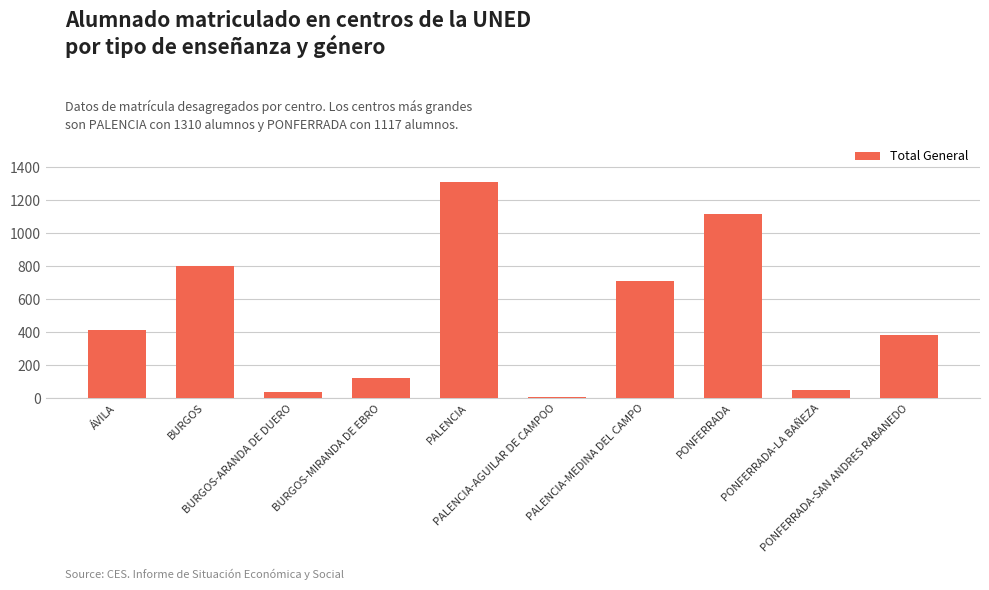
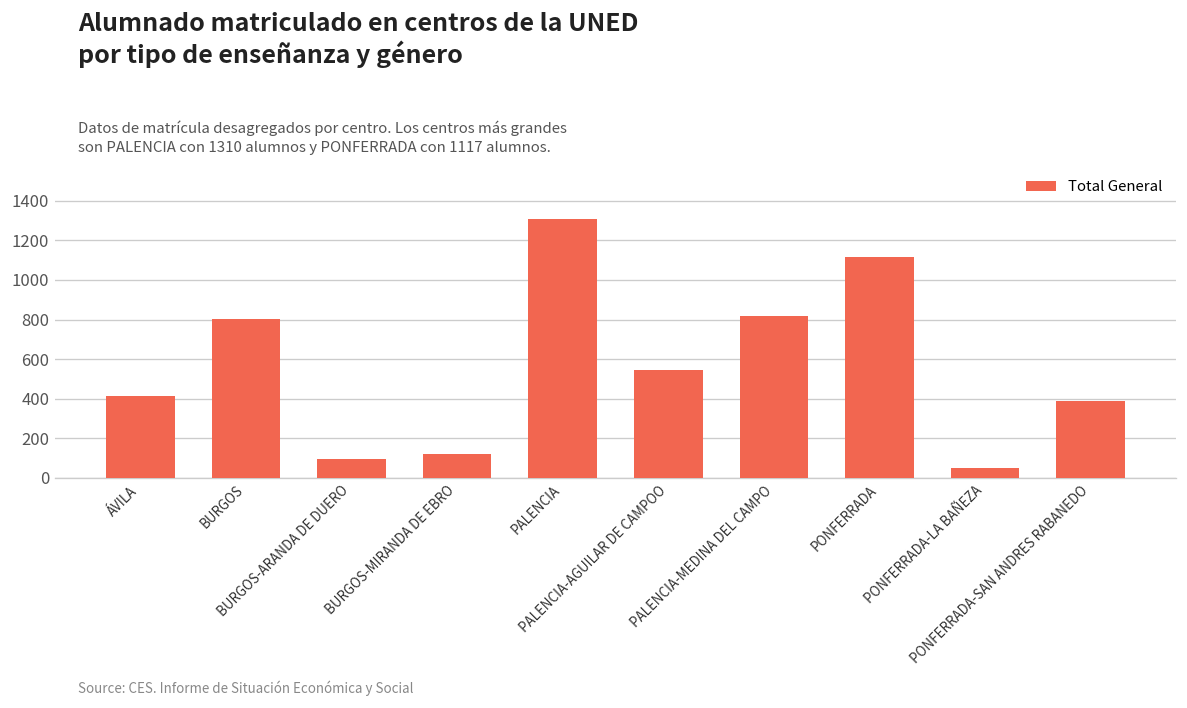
  {
    "ÁVILA": 410,
    "BURGOS": 800,
-   "BURGOS-ARANDA DE DUERO": 40,
+   "BURGOS-ARANDA DE DUERO": 100,
    "BURGOS-MIRANDA DE EBRO": 120,
    "PALENCIA": 1310,
-   "PALENCIA-AGUILAR DE CAMPOO": 10,
-   "PALENCIA-MEDINA DEL CAMPO": 710,
+   "PALENCIA-AGUILAR DE CAMPOO": 550,
+   "PALENCIA-MEDINA DEL CAMPO": 820,
    "PONFERRADA": 1120,
    "PONFERRADA-LA BAÑEZA": 50,
    "PONFERRADA-SAN ANDRES RABANEDO": 390
  }
